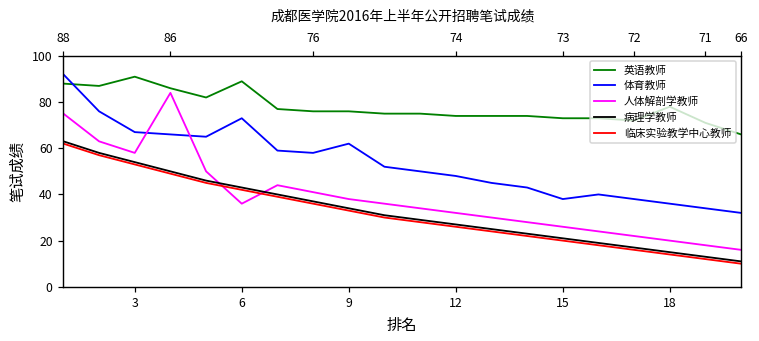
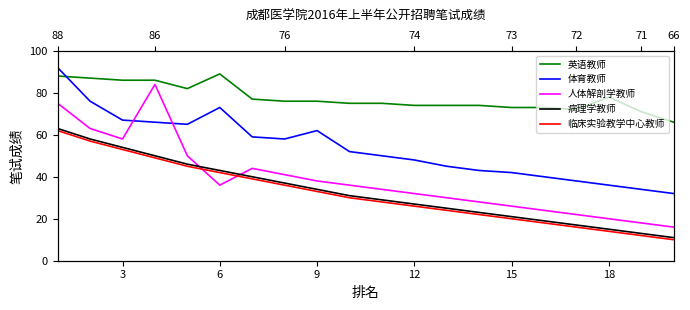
  {
    "英语教师": {
      "88": 88,
-     "3": 91,
+     "3": 86,
      "86": 86,
      "6": 89,
      "76": 76,
      "9": 76,
      "12": 74,
      "15": 73,
      "66": 66
    },
    "体育教师": {
      "88": 92,
      "3": 67,
      "86": 66,
      "6": 73,
      "76": 58,
      "9": 62,
      "12": 48,
-     "15": 38,
+     "15": 42,
      "72": 38,
      "18": 36,
      "71": 34,
      "66": 32
    },
    "人体解剖学教师": {
      "88": 75,
      "3": 58,
      "86": 84,
      "6": 36,
      "76": 41,
      "9": 38,
      "12": 32,
      "15": 26,
      "72": 22,
      "18": 20,
      "71": 18,
      "66": 16
    }
  }
